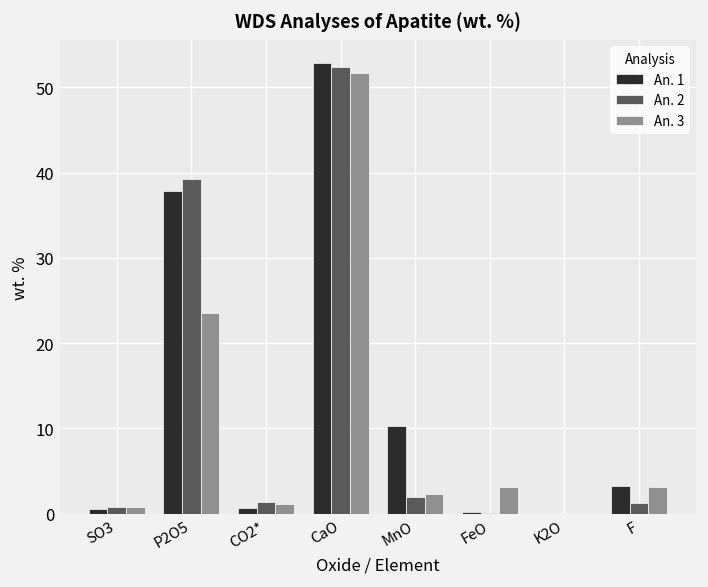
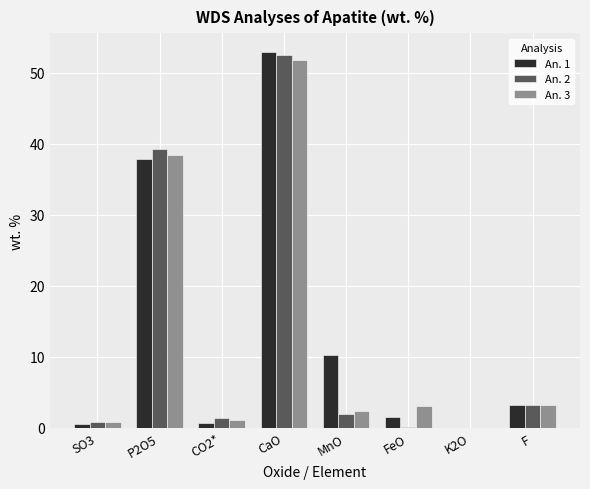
  {
    "An. 1": {
      "SO3": 1,
      "P2O5": 38,
      "CO2*": 1,
      "CaO": 53,
      "MnO": 10,
-     "FeO": 0,
+     "FeO": 1,
      "K2O": 0,
      "F": 3
    },
    "An. 2": {
      "SO3": 1,
      "P2O5": 39,
      "CO2*": 1,
      "CaO": 52,
      "MnO": 2,
      "K2O": 0,
-     "F": 1
+     "F": 3
    },
    "An. 3": {
      "SO3": 1,
-     "P2O5": 23,
+     "P2O5": 38,
      "CO2*": 1,
      "CaO": 52,
      "MnO": 2,
      "FeO": 3,
      "K2O": 0,
      "F": 3
    }
  }
